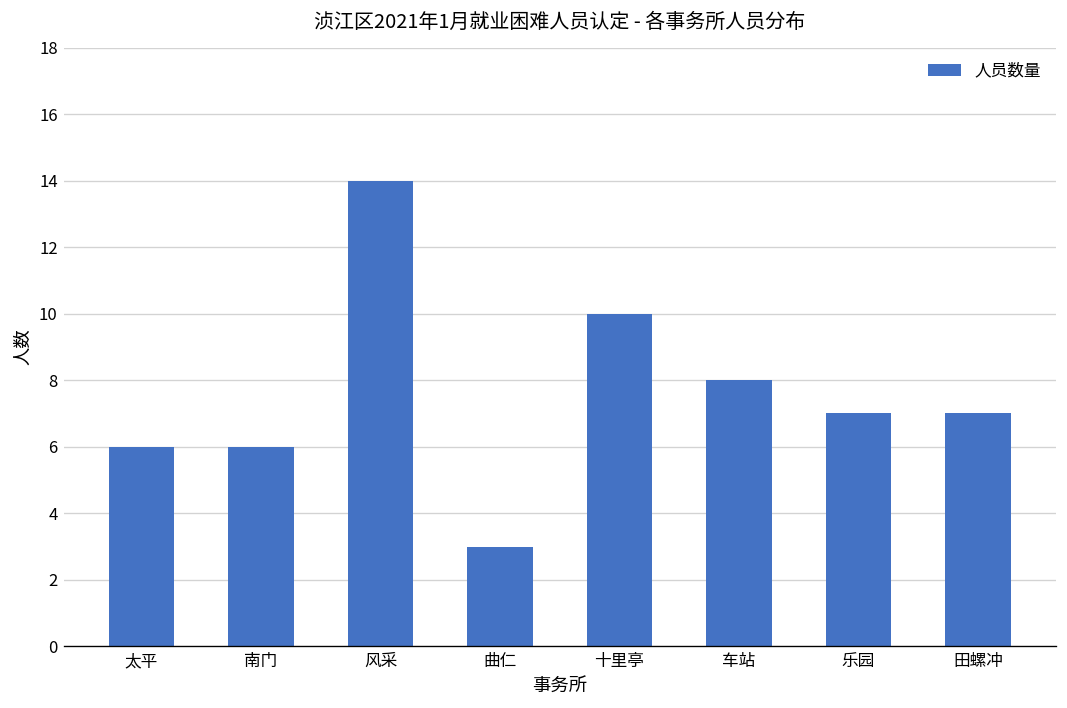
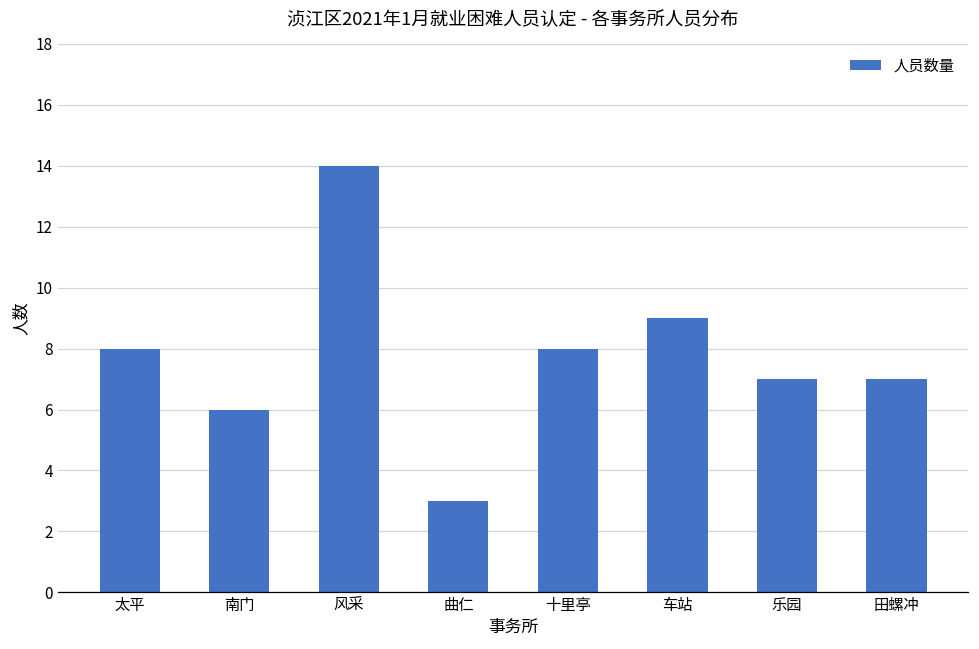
  {
-   "太平": 6,
+   "太平": 8,
    "南门": 6,
    "风采": 14,
    "曲仁": 3,
-   "十里亭": 10,
-   "车站": 8,
+   "十里亭": 8,
+   "车站": 9,
    "乐园": 7,
    "田螺冲": 7
  }
